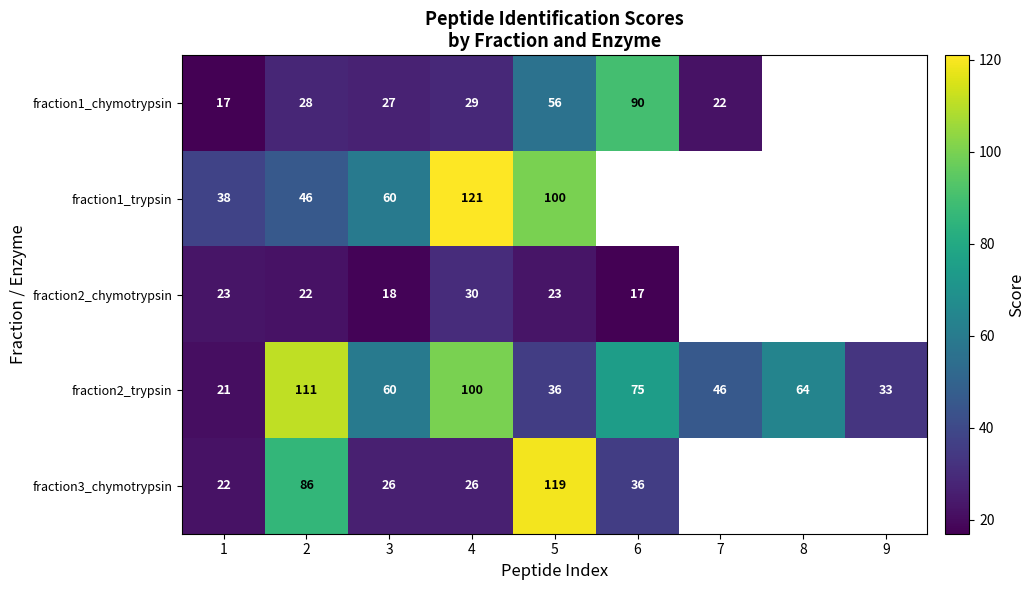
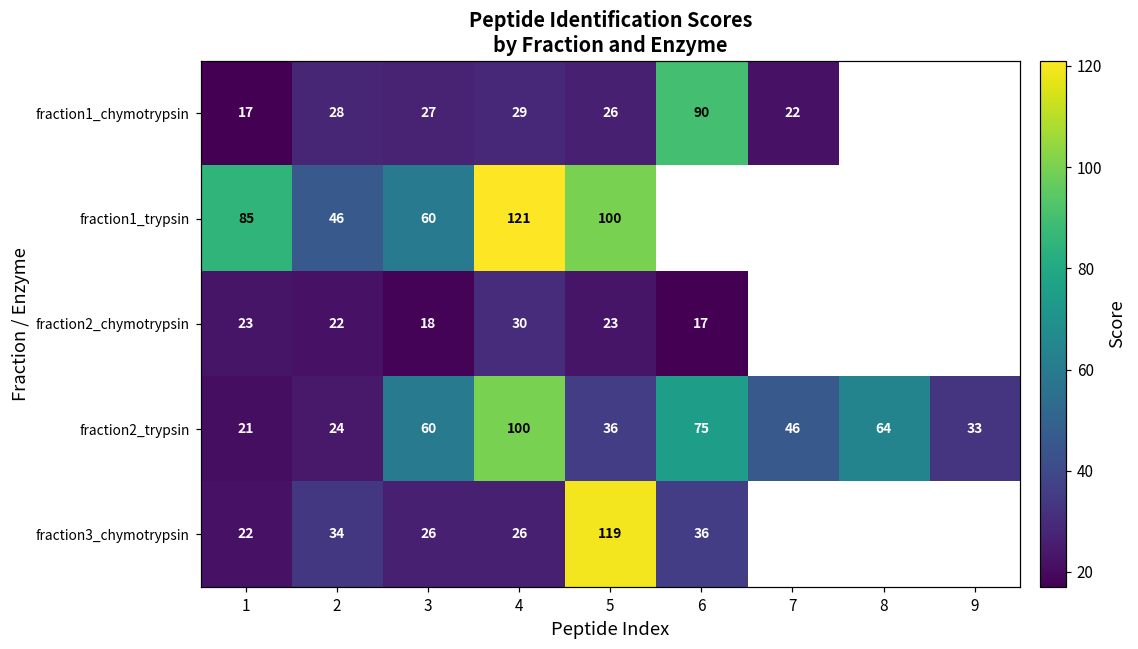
  {
    "fraction1_chymotrypsin": {
      "1": 17,
      "2": 28,
      "3": 27,
      "4": 29,
-     "5": 56,
+     "5": 26,
      "6": 90,
      "7": 22
    },
    "fraction1_trypsin": {
-     "1": 38,
+     "1": 85,
      "2": 46,
      "3": 60,
      "4": 121,
      "5": 100
    },
    "fraction2_chymotrypsin": {
      "1": 23,
      "2": 22,
      "3": 18,
      "4": 30,
      "5": 23,
      "6": 17
    },
    "fraction2_trypsin": {
      "1": 21,
-     "2": 111,
+     "2": 24,
      "3": 60,
      "4": 100,
      "5": 36,
      "6": 75,
      "7": 46,
      "8": 64,
      "9": 33
    },
    "fraction3_chymotrypsin": {
      "1": 22,
-     "2": 86,
+     "2": 34,
      "3": 26,
      "4": 26,
      "5": 119,
      "6": 36
    }
  }
